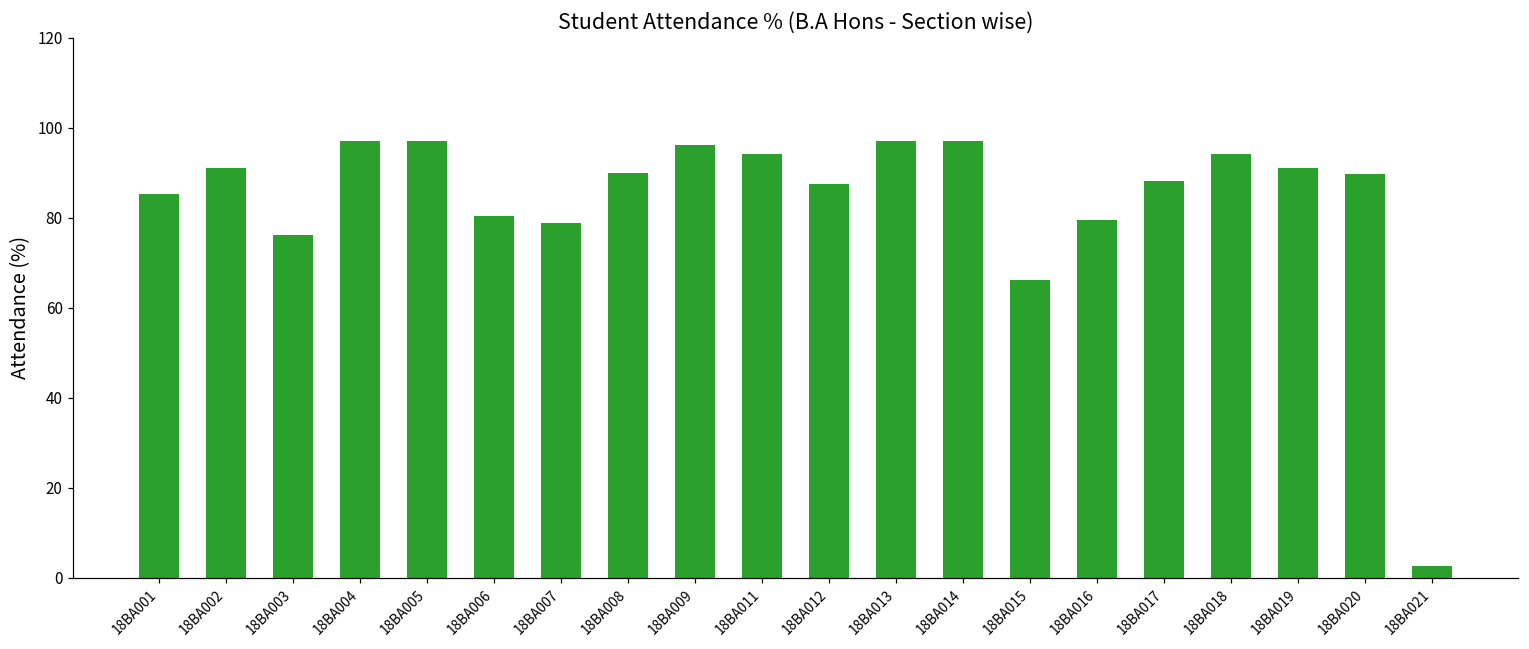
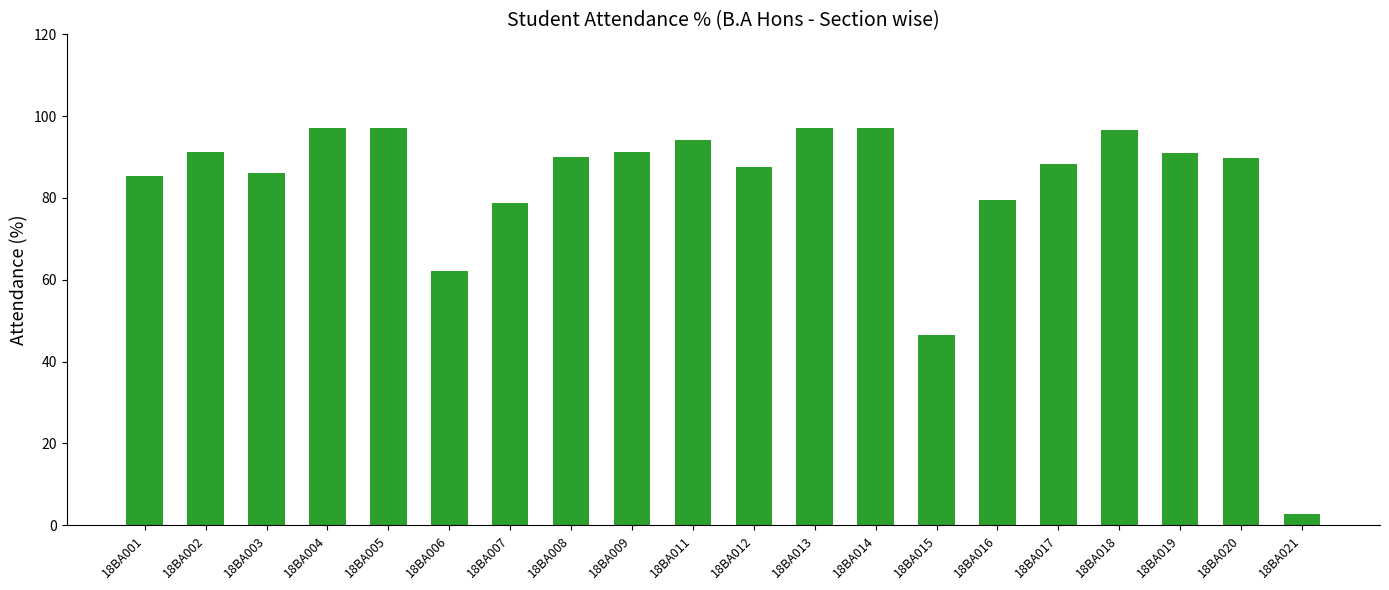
  {
    "18BA001": 85,
    "18BA002": 91,
-   "18BA003": 76,
+   "18BA003": 86,
    "18BA004": 97,
    "18BA005": 97,
-   "18BA006": 80,
+   "18BA006": 62,
    "18BA007": 79,
    "18BA008": 90,
-   "18BA009": 96,
+   "18BA009": 91,
    "18BA011": 94,
    "18BA012": 88,
    "18BA013": 97,
    "18BA014": 97,
-   "18BA015": 66,
+   "18BA015": 46,
    "18BA016": 79,
    "18BA017": 88,
-   "18BA018": 94,
+   "18BA018": 97,
    "18BA019": 91,
    "18BA020": 90,
    "18BA021": 3
  }
